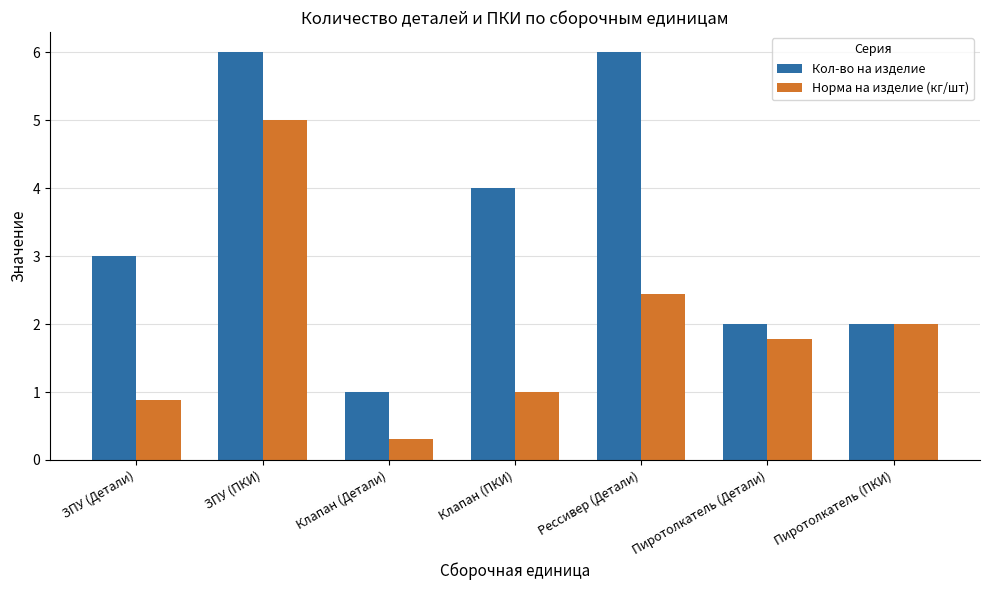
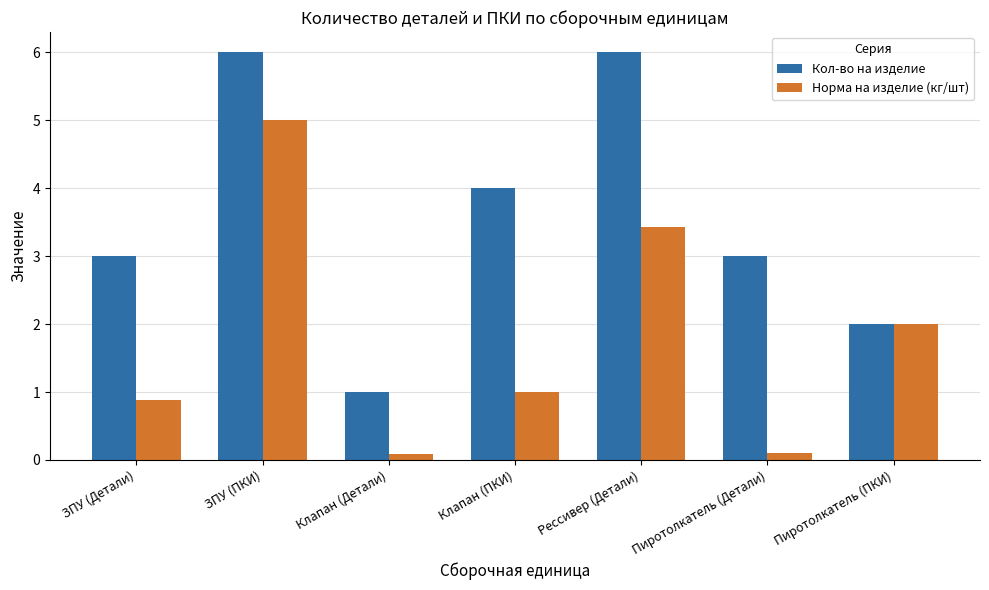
  {
    "Кол-во на изделие": {
      "ЗПУ (Детали)": 3,
      "ЗПУ (ПКИ)": 6,
      "Клапан (Детали)": 1,
      "Клапан (ПКИ)": 4,
      "Рессивер (Детали)": 6,
-     "Пиротолкатель (Детали)": 2,
+     "Пиротолкатель (Детали)": 3,
      "Пиротолкатель (ПКИ)": 2
    },
    "Норма на изделие (кг/шт)": {
      "ЗПУ (Детали)": 0.9,
      "ЗПУ (ПКИ)": 5.0,
-     "Клапан (Детали)": 0.3,
+     "Клапан (Детали)": 0.1,
      "Клапан (ПКИ)": 1.0,
-     "Рессивер (Детали)": 2.4,
-     "Пиротолкатель (Детали)": 1.8,
+     "Рессивер (Детали)": 3.4,
+     "Пиротолкатель (Детали)": 0.1,
      "Пиротолкатель (ПКИ)": 2.0
    }
  }
